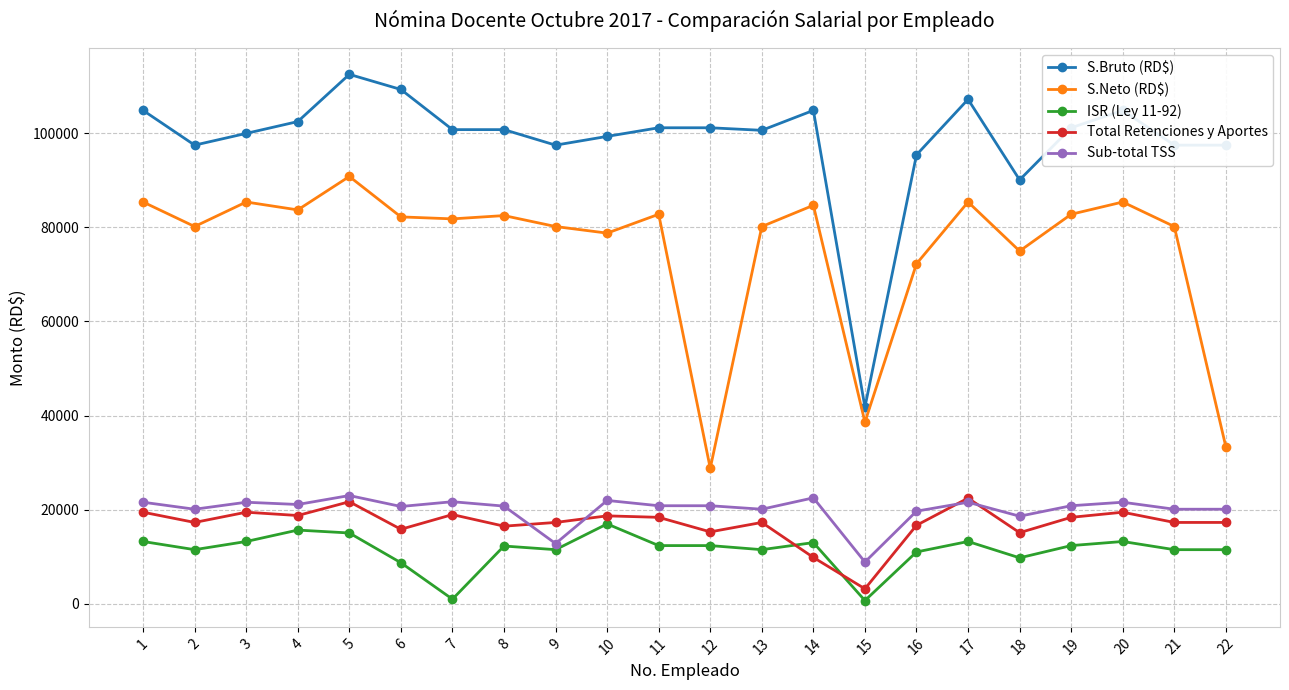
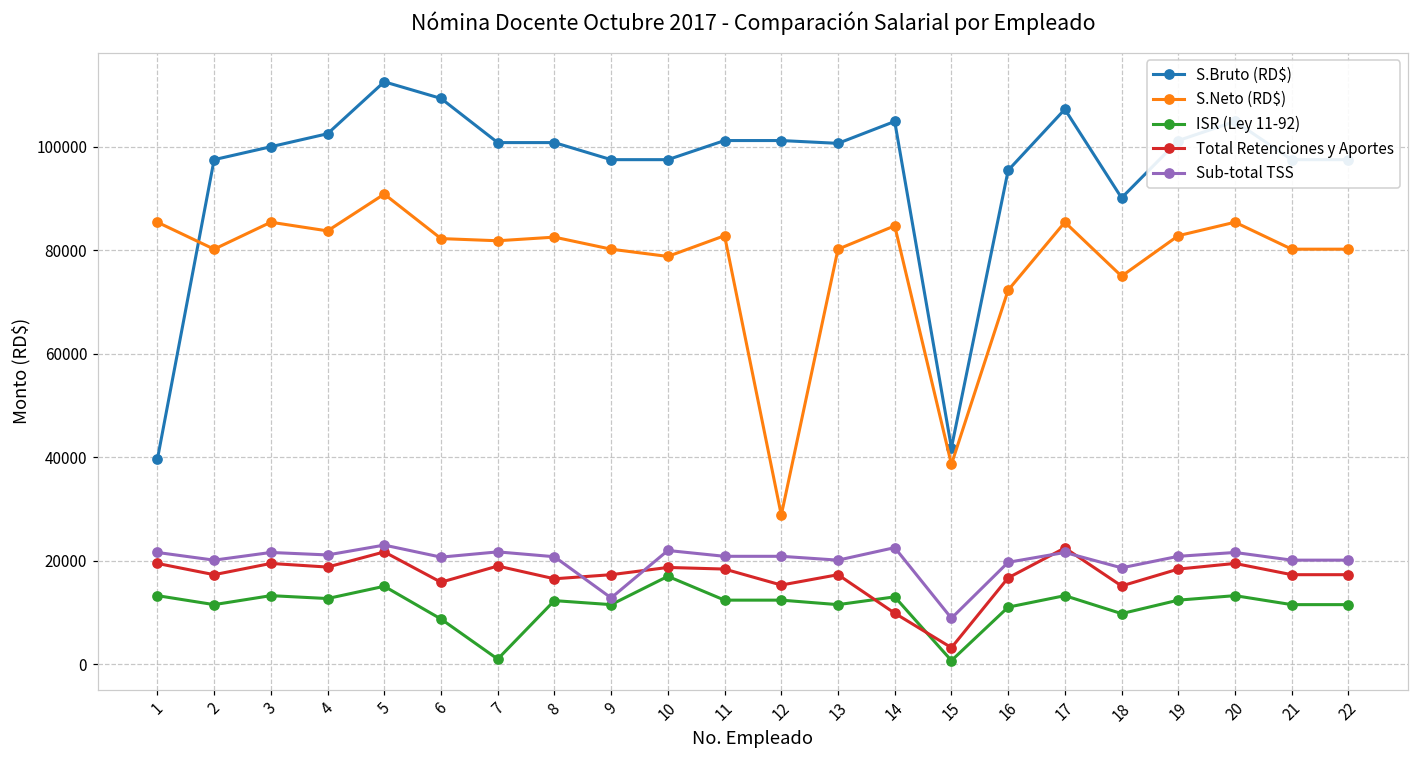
  {
    "S.Bruto (RD$)": {
-     "1": 105000,
+     "1": 40000,
      "2": 97000,
      "3": 100000,
      "4": 102000,
      "5": 113000,
      "6": 109000,
      "7": 101000,
      "8": 101000,
      "9": 97000,
-     "10": 99000,
+     "10": 97000,
      "11": 101000,
      "12": 101000,
      "13": 101000,
      "14": 105000,
      "15": 42000,
      "16": 95000,
      "17": 107000,
      "18": 90000
    },
    "S.Neto (RD$)": {
      "1": 85000,
      "2": 80000,
      "3": 85000,
      "4": 84000,
      "5": 91000,
      "6": 82000,
      "7": 82000,
      "8": 82000,
      "9": 80000,
      "10": 79000,
      "11": 83000,
      "12": 29000,
      "13": 80000,
      "14": 85000,
      "15": 39000,
      "16": 72000,
      "17": 85000,
      "18": 75000,
      "19": 83000,
      "20": 85000,
      "21": 80000,
-     "22": 33000
+     "22": 80000
    },
    "ISR (Ley 11-92)": {
      "1": 13000,
      "2": 12000,
      "3": 13000,
-     "4": 16000,
+     "4": 13000,
      "5": 15000,
      "6": 9000,
      "7": 1000,
      "8": 12000,
      "9": 12000,
      "10": 17000,
      "11": 12000,
      "12": 12000,
      "13": 12000,
      "14": 13000,
      "15": 1000,
      "16": 11000,
      "17": 13000,
      "18": 10000,
      "19": 12000,
      "20": 13000,
      "21": 12000,
      "22": 12000
    },
    "Total Retenciones y Aportes": {
      "1": 19000,
      "2": 17000,
      "3": 19000,
      "4": 19000,
      "5": 22000,
      "6": 16000,
      "7": 19000,
      "8": 17000,
      "9": 17000,
      "10": 19000,
      "11": 18000,
      "12": 15000,
      "13": 17000,
      "14": 10000,
      "15": 3000,
      "16": 17000,
      "17": 22000,
      "18": 15000,
      "19": 18000,
      "20": 19000,
      "21": 17000,
      "22": 17000
    },
    "Sub-total TSS": {
      "1": 22000,
      "2": 20000,
      "3": 22000,
      "4": 21000,
      "5": 23000,
      "6": 21000,
      "7": 22000,
      "8": 21000,
      "9": 13000,
      "10": 22000,
      "11": 21000,
      "12": 21000,
      "13": 20000,
      "14": 23000,
      "15": 9000,
      "16": 20000,
      "17": 22000,
      "18": 19000,
      "19": 21000,
      "20": 22000,
      "21": 20000,
      "22": 20000
    }
  }
